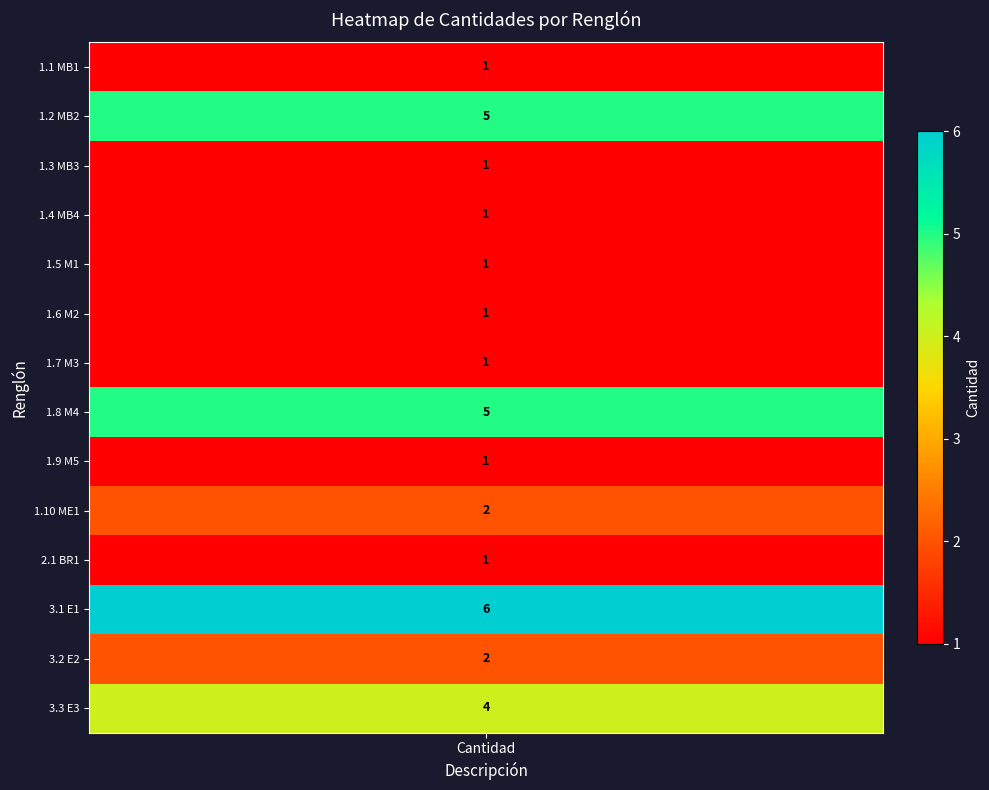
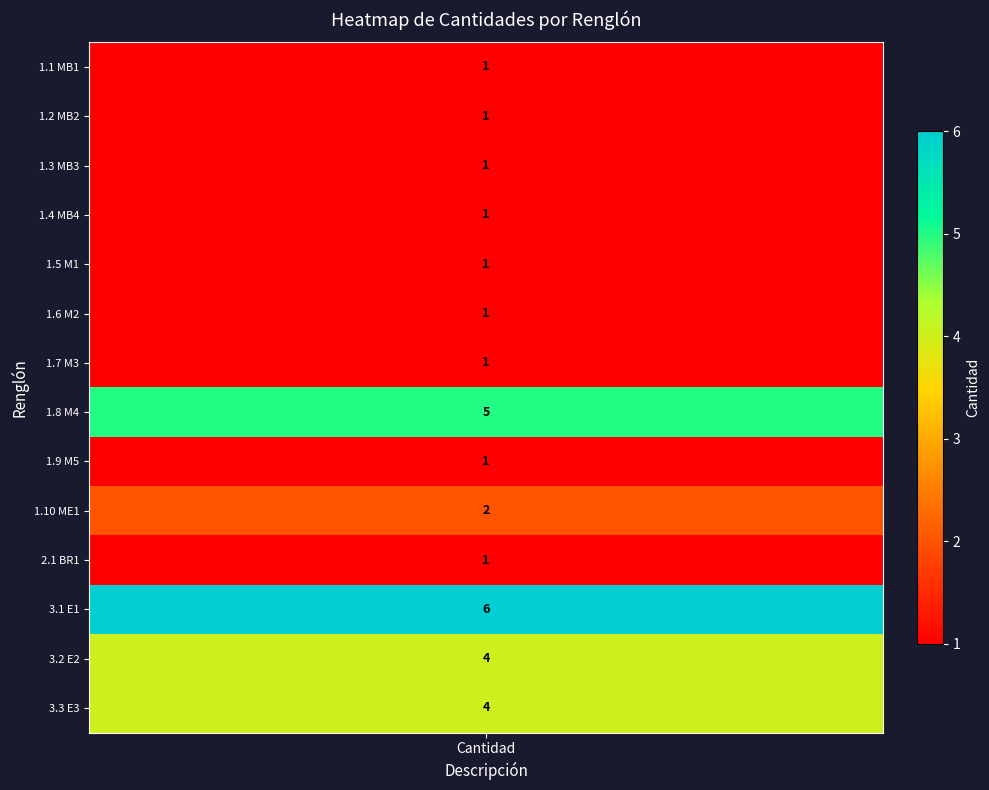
  {
    "1.1 MB1": {
      "Cantidad": 1
    },
    "1.2 MB2": {
-     "Cantidad": 5
+     "Cantidad": 1
    },
    "1.3 MB3": {
      "Cantidad": 1
    },
    "1.4 MB4": {
      "Cantidad": 1
    },
    "1.5 M1": {
      "Cantidad": 1
    },
    "1.6 M2": {
      "Cantidad": 1
    },
    "1.7 M3": {
      "Cantidad": 1
    },
    "1.8 M4": {
      "Cantidad": 5
    },
    "1.9 M5": {
      "Cantidad": 1
    },
    "1.10 ME1": {
      "Cantidad": 2
    },
    "2.1 BR1": {
      "Cantidad": 1
    },
    "3.1 E1": {
      "Cantidad": 6
    },
    "3.2 E2": {
-     "Cantidad": 2
+     "Cantidad": 4
    },
    "3.3 E3": {
      "Cantidad": 4
    }
  }
